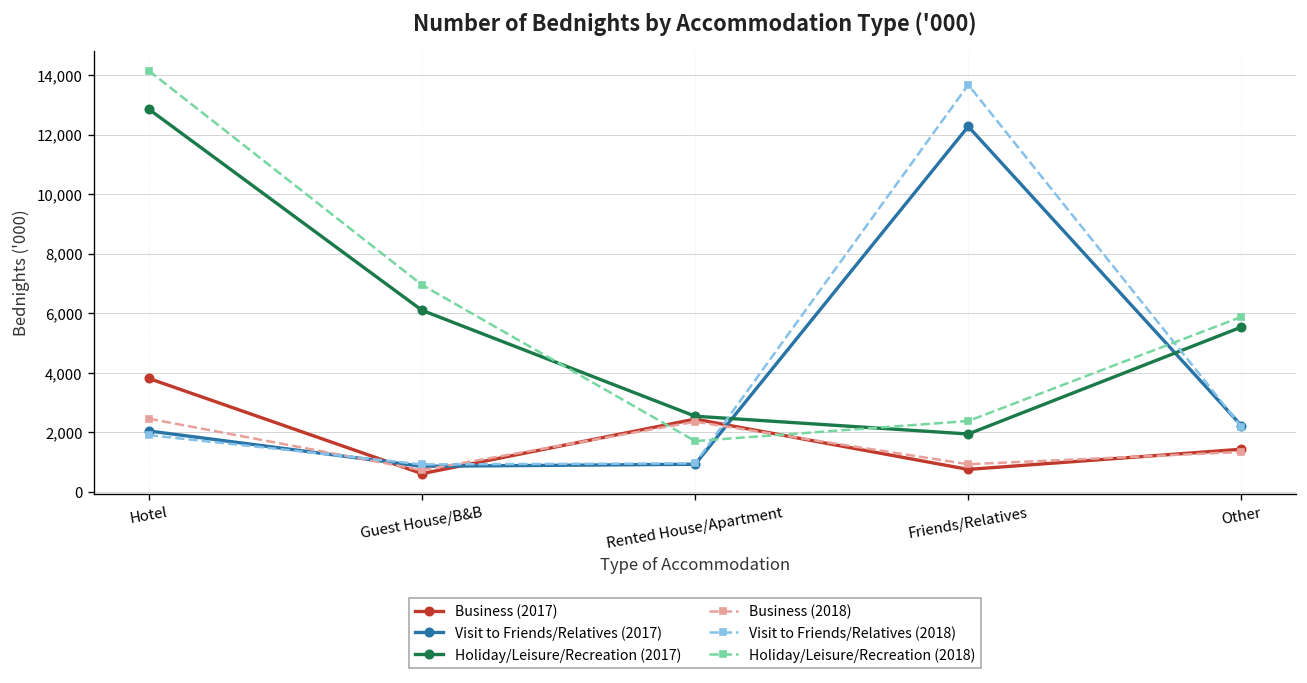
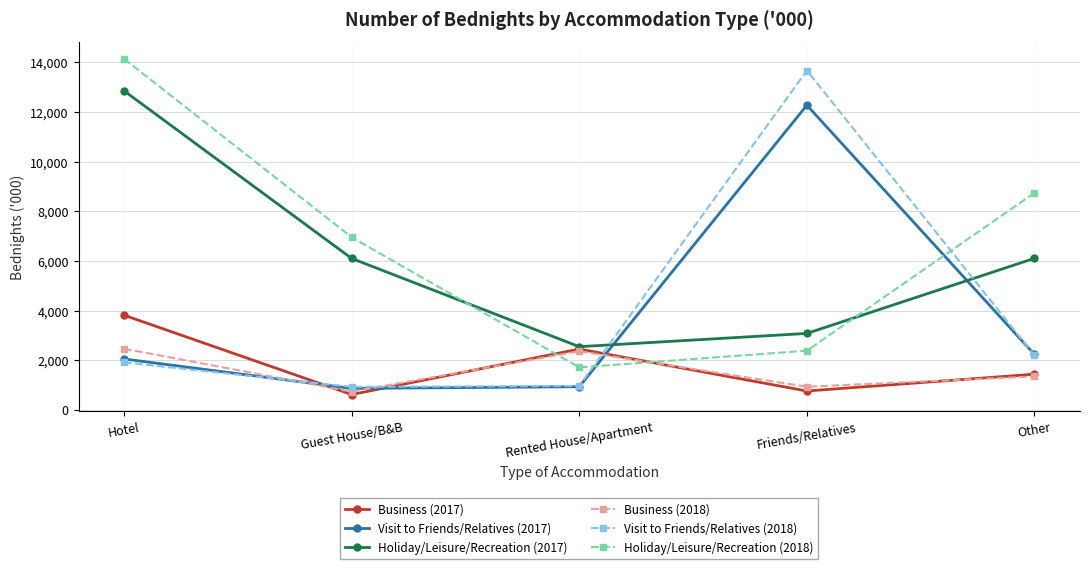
  {
    "Business (2017)": {
      "Hotel": "3,800",
      "Guest House/B&B": "600",
      "Friends/Relatives": "800"
    },
    "Visit to Friends/Relatives (2017)": {
      "Hotel": "2,100",
      "Friends/Relatives": "12,300"
    },
    "Holiday/Leisure/Recreation (2017)": {
      "Hotel": "12,900",
      "Guest House/B&B": "6,100",
-     "Friends/Relatives": "1,900",
-     "Other": "5,500"
+     "Friends/Relatives": "3,100",
+     "Other": "6,100"
    },
    "Business (2018)": {
      "Hotel": "2,500",
      "Guest House/B&B": "700",
      "Friends/Relatives": "900"
    },
    "Visit to Friends/Relatives (2018)": {
      "Hotel": "1,900",
      "Friends/Relatives": "13,700"
    },
    "Holiday/Leisure/Recreation (2018)": {
      "Hotel": "14,100",
      "Guest House/B&B": "7,000",
      "Rented House/Apartment": "1,700",
      "Friends/Relatives": "2,400",
-     "Other": "5,900"
+     "Other": "8,700"
    }
  }
